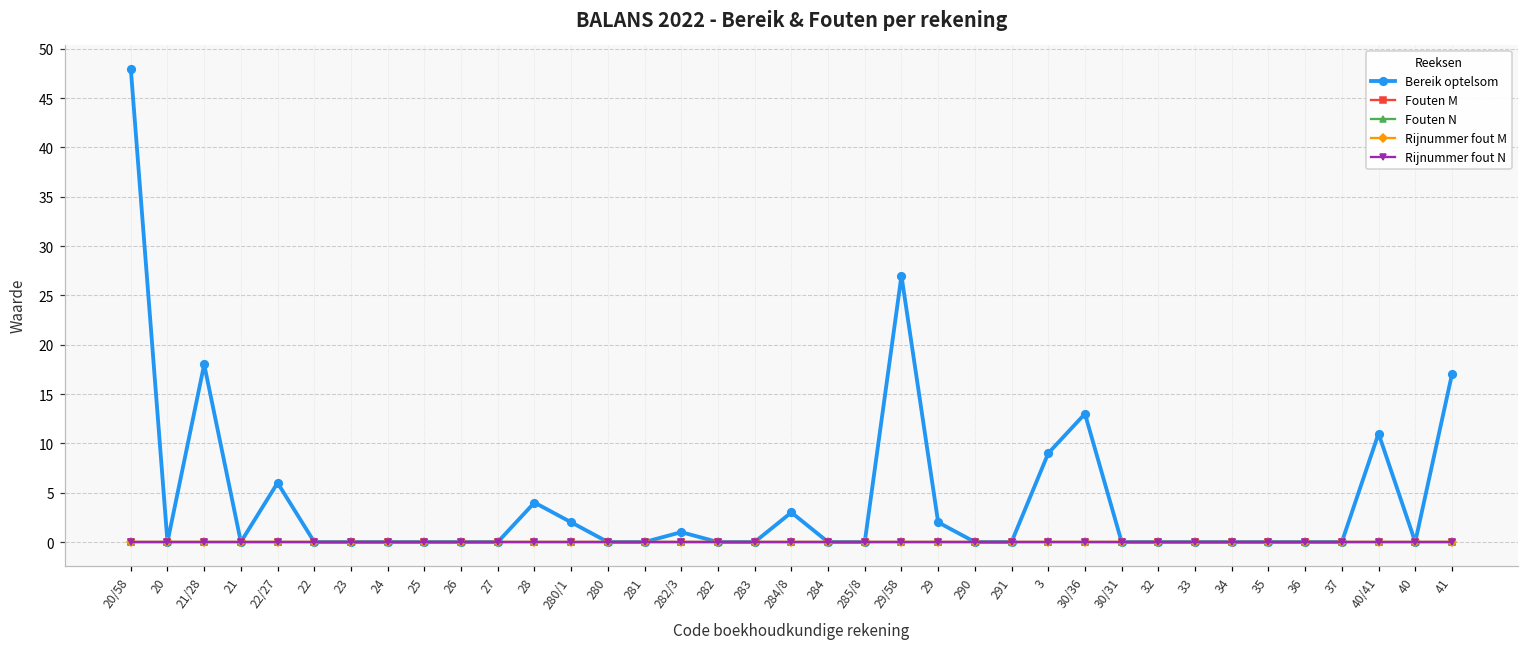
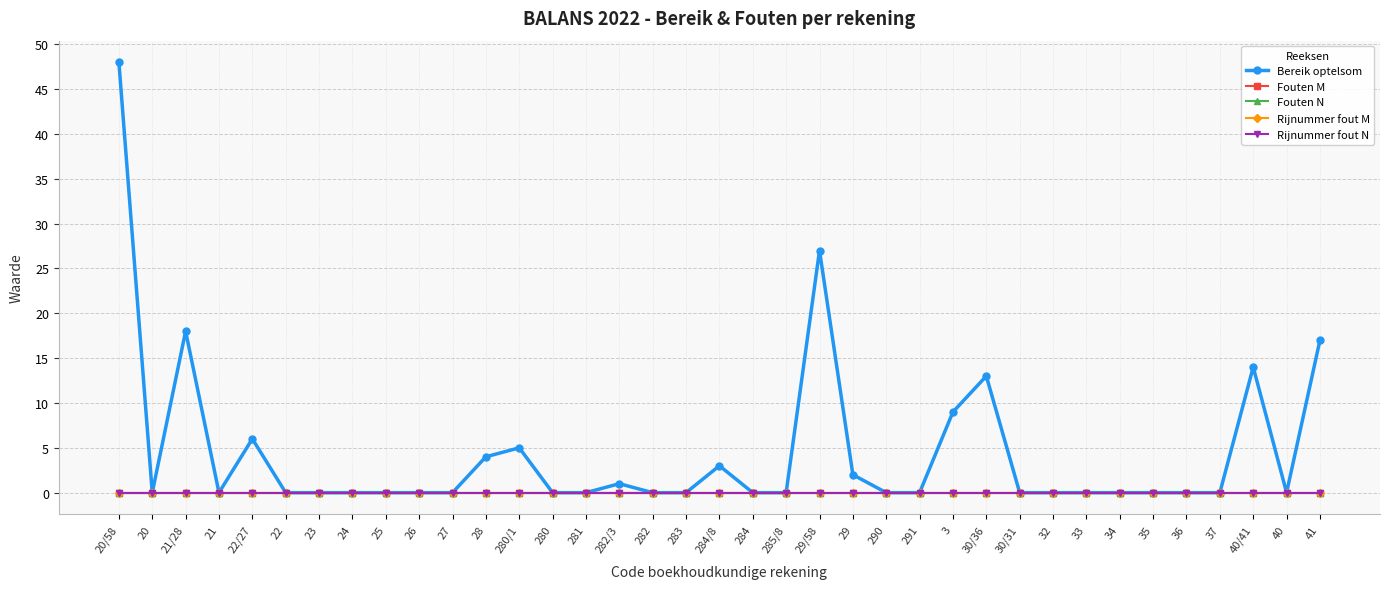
  {
    "Bereik optelsom": {
      "20/58": 48,
      "21/28": 18,
      "22/27": 6,
      "28": 4,
-     "280/1": 2,
+     "280/1": 5,
      "282/3": 1,
      "284/8": 3,
      "29/58": 27,
      "29": 2,
      "3": 9,
      "30/36": 13,
-     "40/41": 11,
+     "40/41": 14,
      "41": 17
    },
    "Rijnummer fout N": {
      "20/58": 0,
      "21/28": 0,
      "22/27": 0,
      "28": 0,
      "280/1": 0,
      "282/3": 0,
      "284/8": 0,
      "29/58": 0,
      "29": 0,
      "3": 0,
      "30/36": 0,
      "40/41": 0,
      "41": 0
    }
  }
